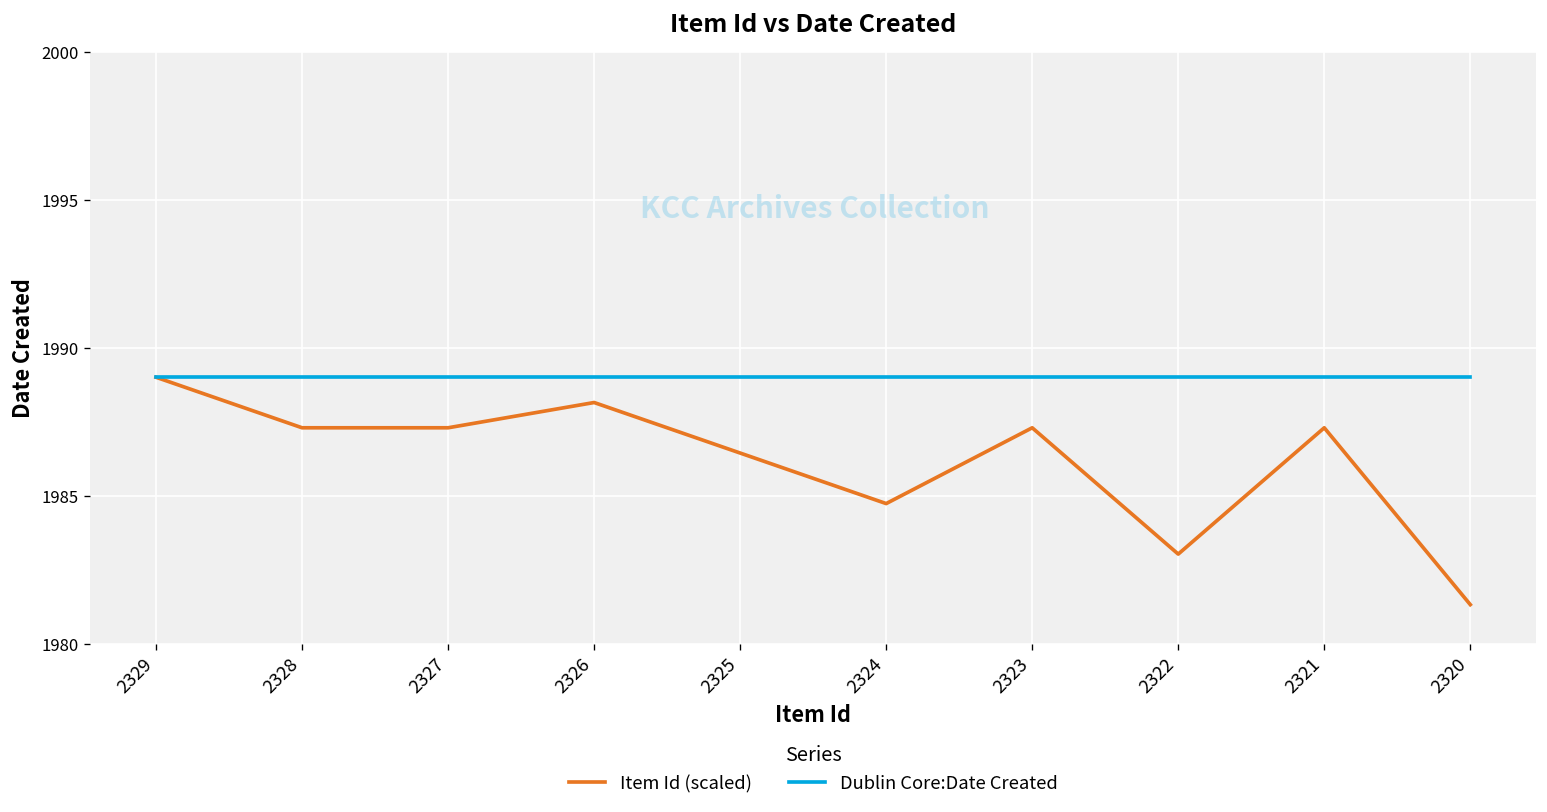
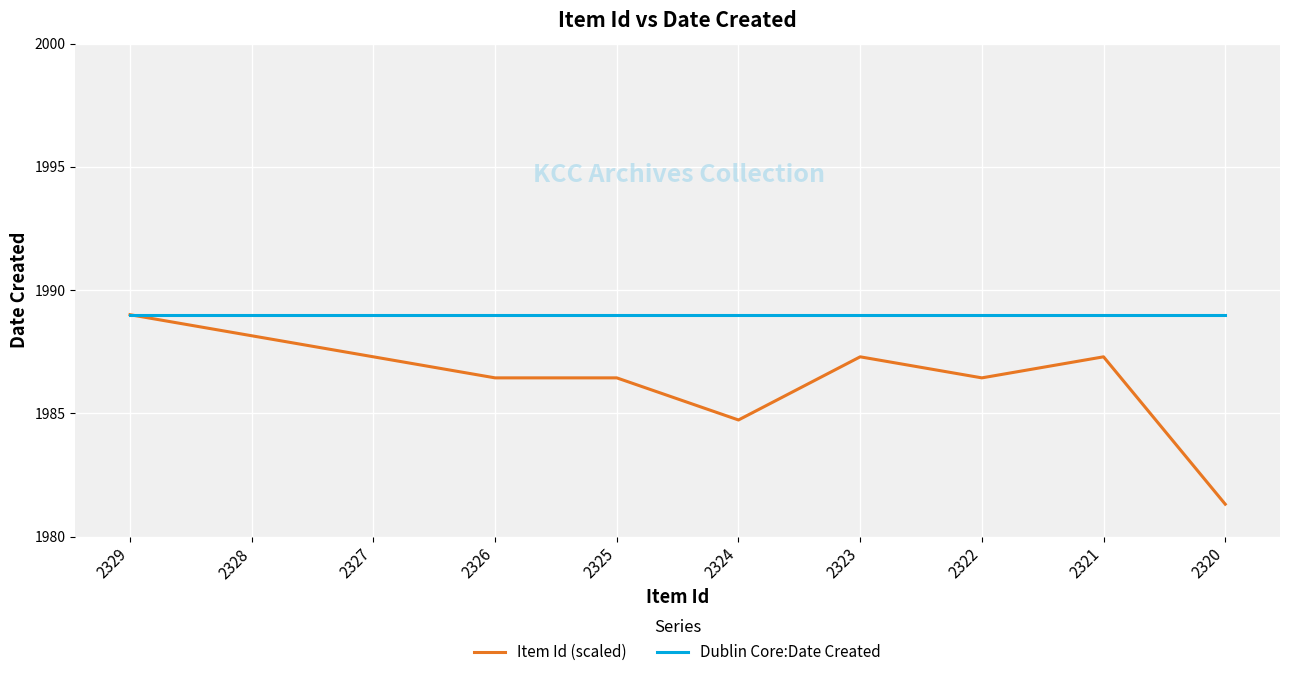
  {
    "Item Id (scaled)": {
-     "2328": 1987.3,
+     "2328": 1988.1,
      "2327": 1987.3,
-     "2326": 1988.1,
+     "2326": 1986.4,
      "2325": 1986.4,
      "2324": 1984.7,
      "2323": 1987.3,
-     "2322": 1983.0,
+     "2322": 1986.4,
      "2321": 1987.3,
      "2320": 1981.3
    },
    "Dublin Core:Date Created": {
      "2328": 1989.0,
      "2327": 1989.0,
      "2326": 1989.0,
      "2325": 1989.0,
      "2324": 1989.0,
      "2323": 1989.0,
      "2322": 1989.0,
      "2321": 1989.0,
      "2320": 1989.0
    }
  }
